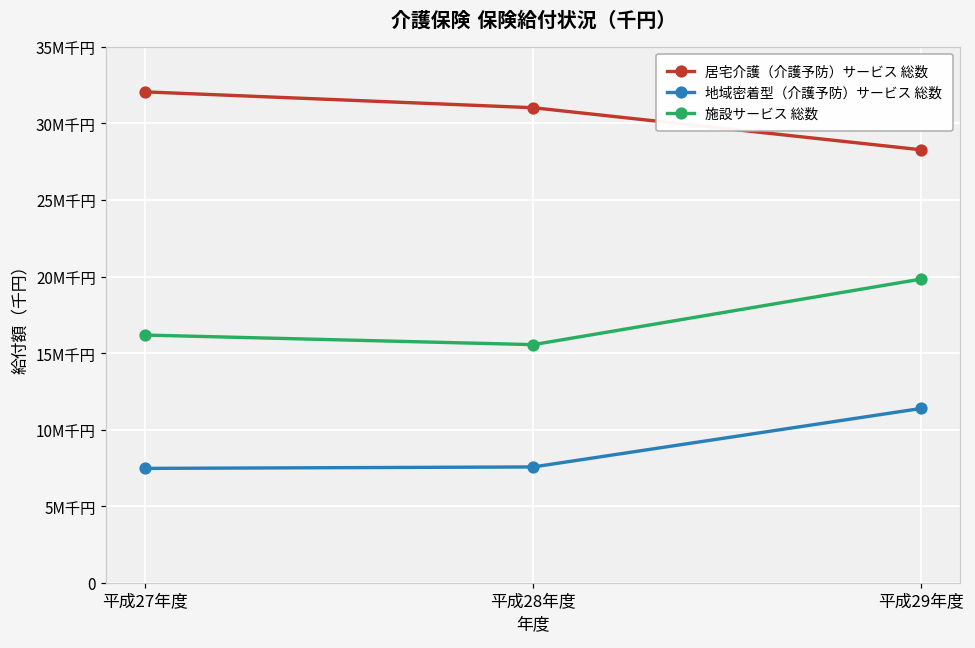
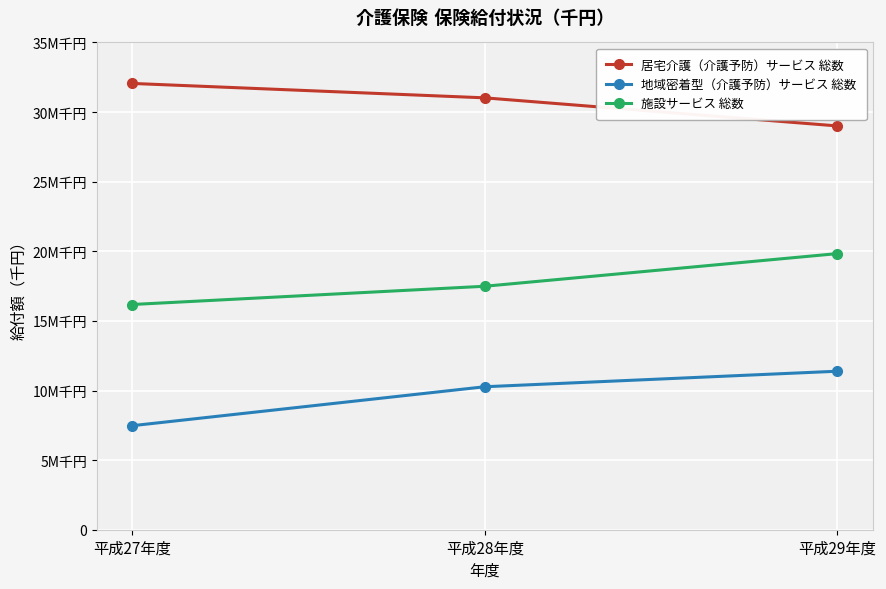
  {
    "居宅介護（介護予防）サービス 総数": {
      "平成27年度": "32.1M千円",
      "平成28年度": "31.0M千円",
-     "平成29年度": "28.3M千円"
+     "平成29年度": "29.0M千円"
    },
    "地域密着型（介護予防）サービス 総数": {
      "平成27年度": "7.5M千円",
-     "平成28年度": "7.6M千円",
+     "平成28年度": "10.3M千円",
      "平成29年度": "11.4M千円"
    },
    "施設サービス 総数": {
      "平成27年度": "16.2M千円",
-     "平成28年度": "15.6M千円",
+     "平成28年度": "17.5M千円",
      "平成29年度": "19.8M千円"
    }
  }
